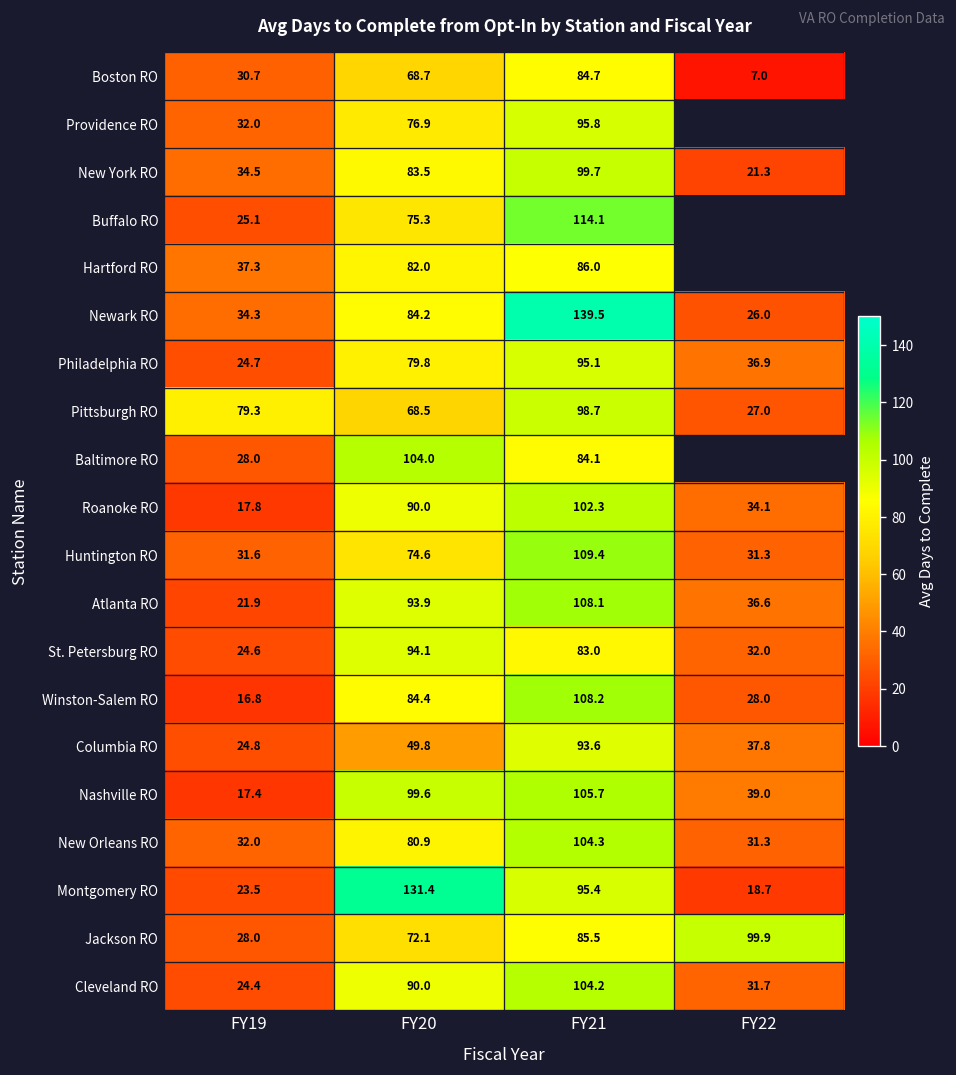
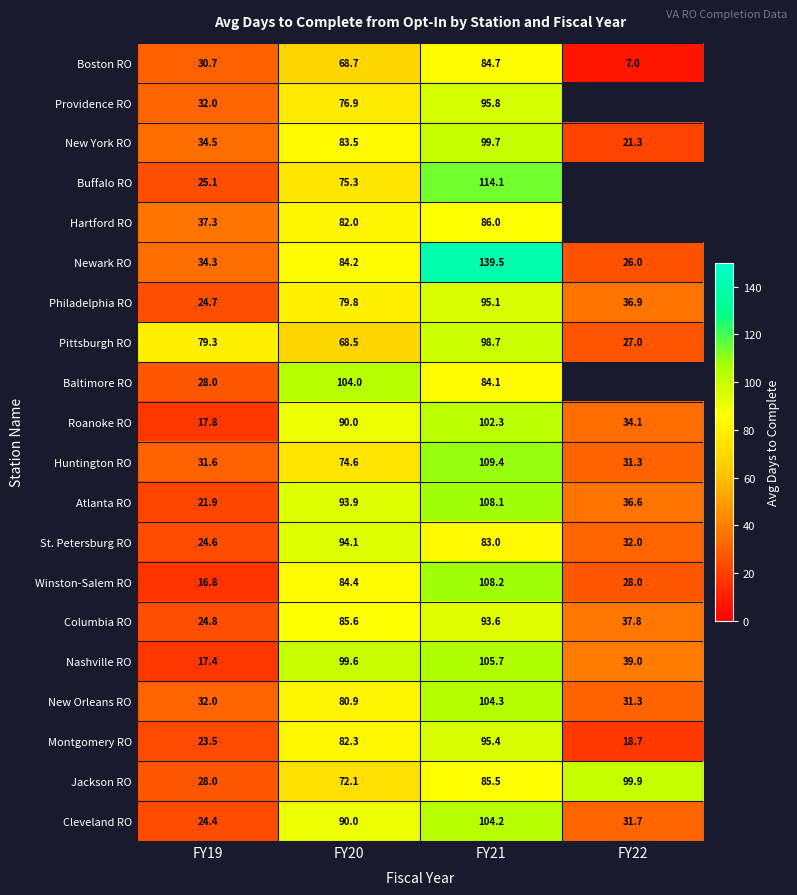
  {
    "Boston RO": {
      "FY19": 30.7,
      "FY20": 68.7,
      "FY21": 84.7,
      "FY22": 7.0
    },
    "Providence RO": {
      "FY19": 32.0,
      "FY20": 76.9,
      "FY21": 95.8
    },
    "New York RO": {
      "FY19": 34.5,
      "FY20": 83.5,
      "FY21": 99.7,
      "FY22": 21.3
    },
    "Buffalo RO": {
      "FY19": 25.1,
      "FY20": 75.3,
      "FY21": 114.1
    },
    "Hartford RO": {
      "FY19": 37.3,
      "FY20": 82.0,
      "FY21": 86.0
    },
    "Newark RO": {
      "FY19": 34.3,
      "FY20": 84.2,
      "FY21": 139.5,
      "FY22": 26.0
    },
    "Philadelphia RO": {
      "FY19": 24.7,
      "FY20": 79.8,
      "FY21": 95.1,
      "FY22": 36.9
    },
    "Pittsburgh RO": {
      "FY19": 79.3,
      "FY20": 68.5,
      "FY21": 98.7,
      "FY22": 27.0
    },
    "Baltimore RO": {
      "FY19": 28.0,
      "FY20": 104.0,
      "FY21": 84.1
    },
    "Roanoke RO": {
      "FY19": 17.8,
      "FY20": 90.0,
      "FY21": 102.3,
      "FY22": 34.1
    },
    "Huntington RO": {
      "FY19": 31.6,
      "FY20": 74.6,
      "FY21": 109.4,
      "FY22": 31.3
    },
    "Atlanta RO": {
      "FY19": 21.9,
      "FY20": 93.9,
      "FY21": 108.1,
      "FY22": 36.6
    },
    "St. Petersburg RO": {
      "FY19": 24.6,
      "FY20": 94.1,
      "FY21": 83.0,
      "FY22": 32.0
    },
    "Winston-Salem RO": {
      "FY19": 16.8,
      "FY20": 84.4,
      "FY21": 108.2,
      "FY22": 28.0
    },
    "Columbia RO": {
      "FY19": 24.8,
-     "FY20": 49.8,
+     "FY20": 85.6,
      "FY21": 93.6,
      "FY22": 37.8
    },
    "Nashville RO": {
      "FY19": 17.4,
      "FY20": 99.6,
      "FY21": 105.7,
      "FY22": 39.0
    },
    "New Orleans RO": {
      "FY19": 32.0,
      "FY20": 80.9,
      "FY21": 104.3,
      "FY22": 31.3
    },
    "Montgomery RO": {
      "FY19": 23.5,
-     "FY20": 131.4,
+     "FY20": 82.3,
      "FY21": 95.4,
      "FY22": 18.7
    },
    "Jackson RO": {
      "FY19": 28.0,
      "FY20": 72.1,
      "FY21": 85.5,
      "FY22": 99.9
    },
    "Cleveland RO": {
      "FY19": 24.4,
      "FY20": 90.0,
      "FY21": 104.2,
      "FY22": 31.7
    }
  }
